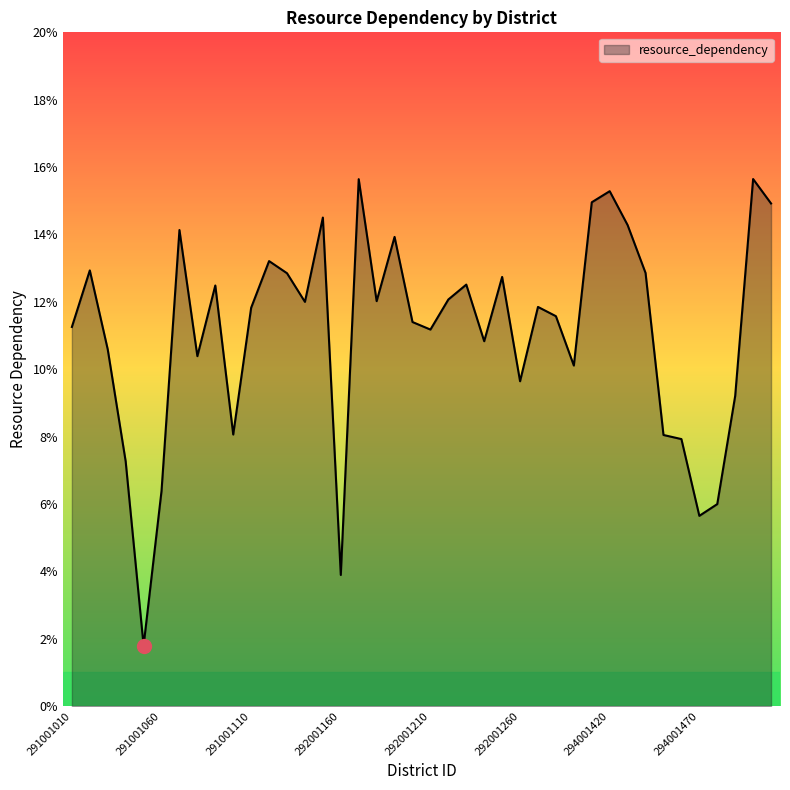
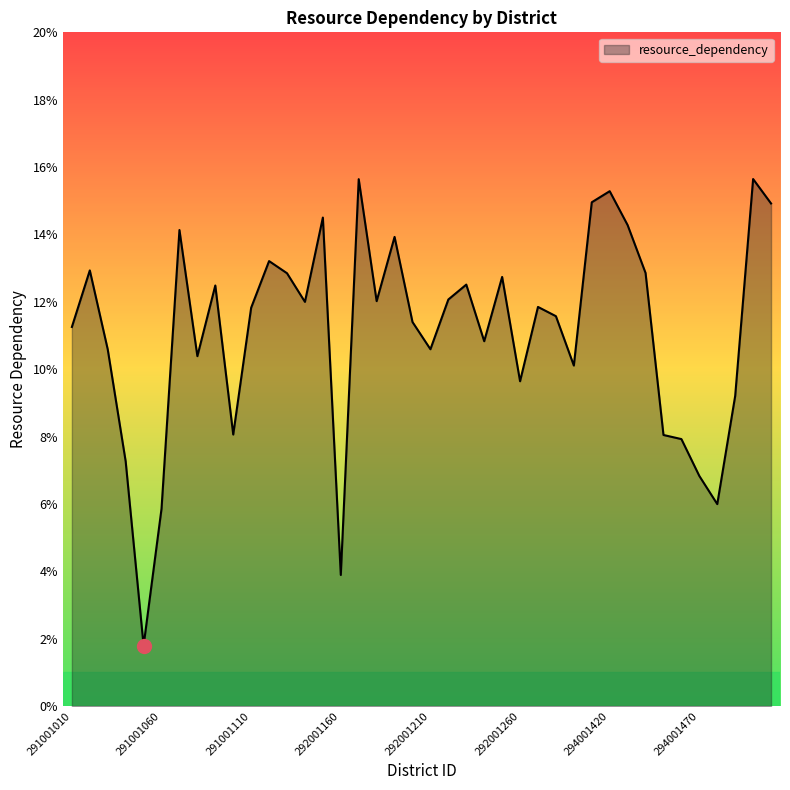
  {
    "resource_dependency": {
      "291001010": "11.3%",
-     "291001060": "6.4%",
+     "291001060": "5.9%",
      "291001110": "11.8%",
      "292001160": "3.9%",
-     "292001210": "11.2%",
+     "292001210": "10.6%",
      "292001260": "9.6%",
      "294001420": "15.3%",
-     "294001470": "5.6%"
+     "294001470": "6.8%"
    }
  }
